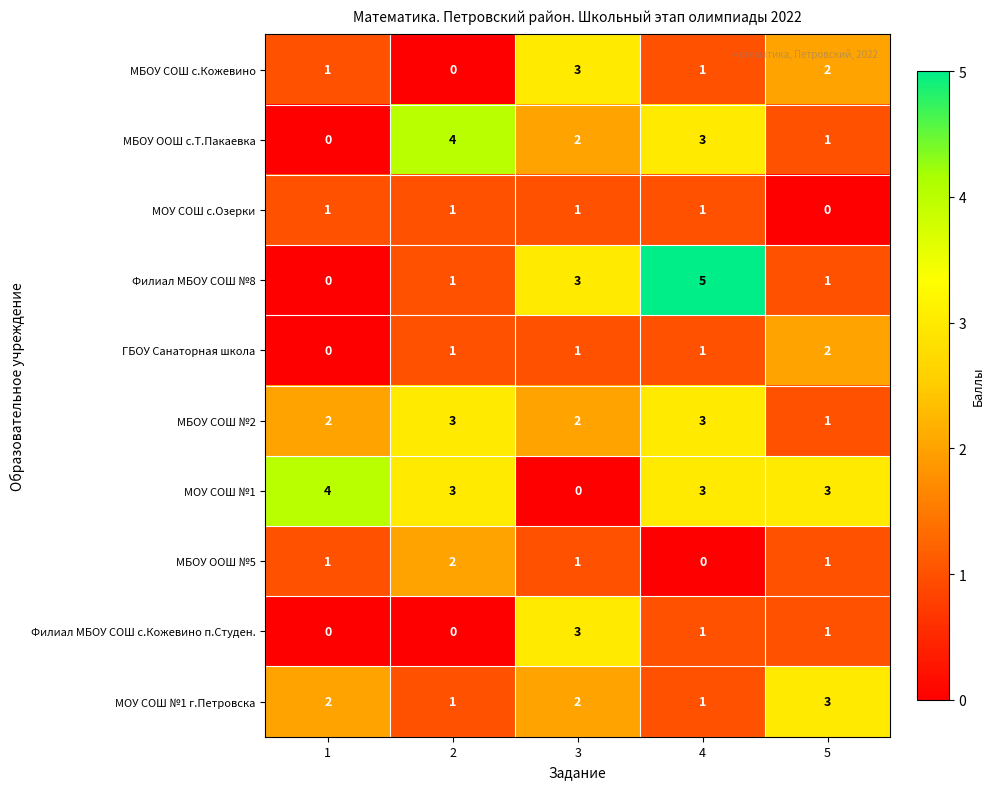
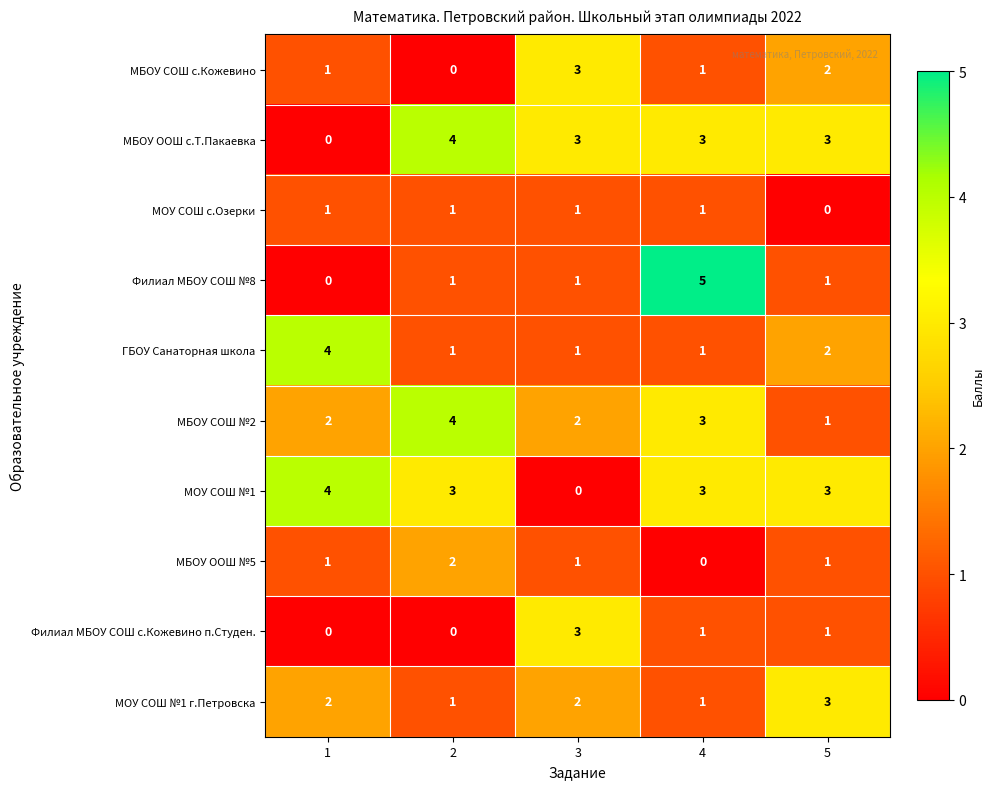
  {
    "МБОУ СОШ с.Кожевино": {
      "1": 1,
      "2": 0,
      "3": 3,
      "4": 1
    },
    "МБОУ ООШ с.Т.Пакаевка": {
      "1": 0,
      "2": 4,
-     "3": 2,
+     "3": 3,
      "4": 3,
-     "5": 1
+     "5": 3
    },
    "МОУ СОШ с.Озерки": {
      "1": 1,
      "2": 1,
      "3": 1,
      "4": 1,
      "5": 0
    },
    "Филиал МБОУ СОШ №8": {
      "1": 0,
      "2": 1,
-     "3": 3,
+     "3": 1,
      "4": 5,
      "5": 1
    },
    "ГБОУ Санаторная школа": {
-     "1": 0,
+     "1": 4,
      "2": 1,
      "3": 1,
      "4": 1,
      "5": 2
    },
    "МБОУ СОШ №2": {
      "1": 2,
-     "2": 3,
+     "2": 4,
      "3": 2,
      "4": 3,
      "5": 1
    },
    "МОУ СОШ №1": {
      "1": 4,
      "2": 3,
      "3": 0,
      "4": 3,
      "5": 3
    },
    "МБОУ ООШ №5": {
      "1": 1,
      "2": 2,
      "3": 1,
      "4": 0,
      "5": 1
    },
    "Филиал МБОУ СОШ с.Кожевино п.Студен.": {
      "1": 0,
      "2": 0,
      "3": 3,
      "4": 1,
      "5": 1
    },
    "МОУ СОШ №1 г.Петровска": {
      "1": 2,
      "2": 1,
      "3": 2,
      "4": 1,
      "5": 3
    }
  }
